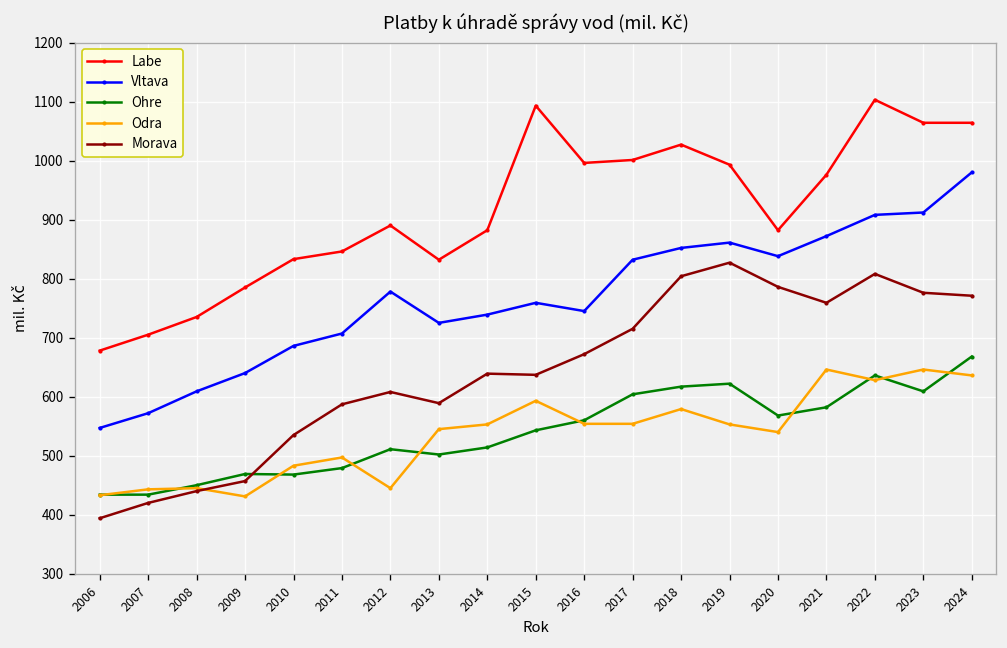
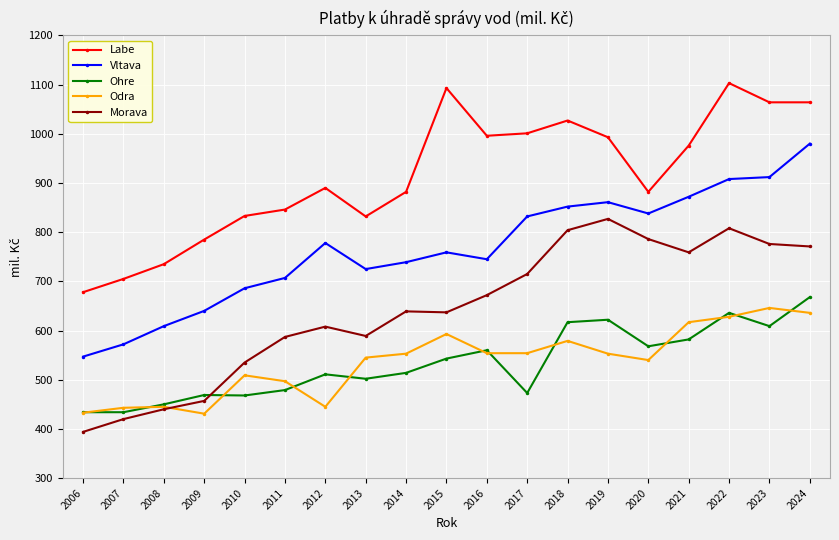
  {
    "Labe": {
      "2006": 680,
      "2007": 710,
      "2008": 740,
      "2009": 790,
      "2010": 830,
      "2011": 850,
      "2012": 890,
      "2013": 830,
      "2014": 880,
      "2015": 1090,
      "2016": 1000,
      "2017": 1000,
      "2018": 1030,
      "2019": 990,
      "2020": 880,
      "2021": 980,
      "2022": 1100,
      "2023": 1060,
      "2024": 1060
    },
    "Vltava": {
      "2006": 550,
      "2007": 570,
      "2008": 610,
      "2009": 640,
      "2010": 690,
      "2011": 710,
      "2012": 780,
      "2013": 730,
      "2014": 740,
      "2015": 760,
      "2016": 750,
      "2017": 830,
      "2018": 850,
      "2019": 860,
      "2020": 840,
      "2021": 870,
      "2022": 910,
      "2023": 910,
      "2024": 980
    },
    "Ohre": {
      "2007": 430,
      "2009": 470,
      "2010": 470,
      "2011": 480,
      "2012": 510,
      "2013": 500,
      "2014": 510,
      "2015": 540,
      "2016": 560,
-     "2017": 600,
+     "2017": 470,
      "2018": 620,
      "2019": 620,
      "2020": 570,
      "2021": 580,
      "2022": 640,
      "2023": 610,
      "2024": 670
    },
    "Odra": {
      "2007": 440,
      "2009": 430,
-     "2010": 480,
+     "2010": 510,
      "2011": 500,
      "2012": 450,
      "2013": 550,
      "2014": 550,
      "2015": 590,
      "2016": 550,
      "2017": 550,
      "2018": 580,
      "2019": 550,
      "2020": 540,
-     "2021": 650,
+     "2021": 620,
      "2022": 630,
      "2023": 650,
      "2024": 640
    },
    "Morava": {
      "2006": 390,
      "2007": 420,
      "2009": 460,
      "2010": 540,
      "2011": 590,
      "2012": 610,
      "2013": 590,
      "2014": 640,
      "2015": 640,
      "2016": 670,
      "2017": 720,
      "2018": 800,
      "2019": 830,
      "2020": 790,
      "2021": 760,
      "2022": 810,
      "2023": 780,
      "2024": 770
    }
  }
